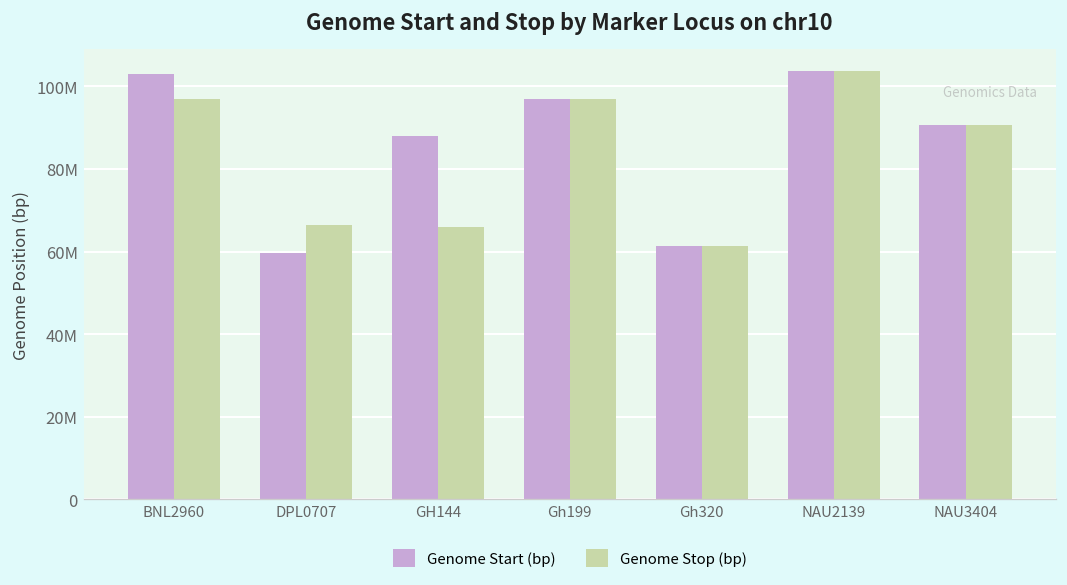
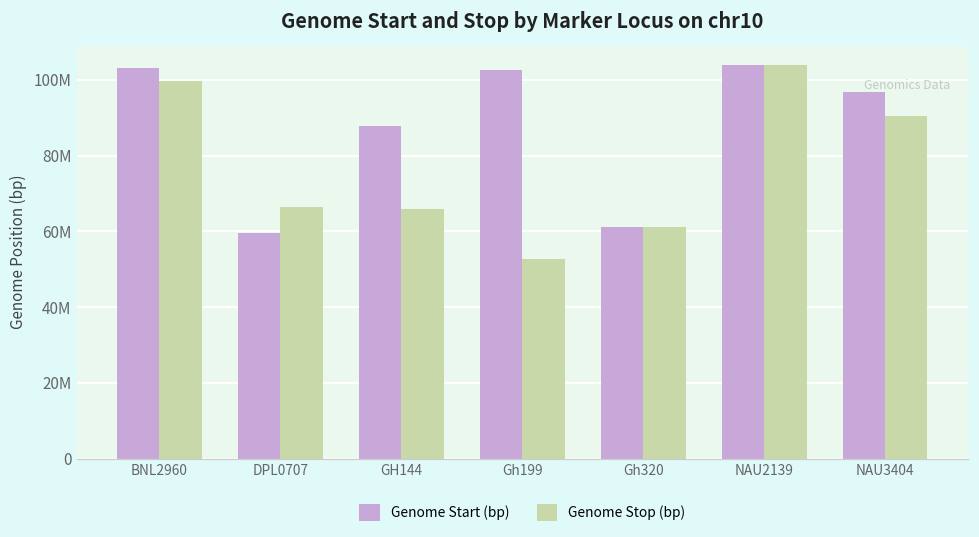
  {
    "Genome Start (bp)": {
      "BNL2960": 103000000,
      "DPL0707": 60000000,
      "GH144": 88000000,
-     "Gh199": 97000000,
+     "Gh199": 103000000,
      "Gh320": 61000000,
      "NAU2139": 104000000,
-     "NAU3404": 91000000
+     "NAU3404": 97000000
    },
    "Genome Stop (bp)": {
-     "BNL2960": 97000000,
+     "BNL2960": 100000000,
      "DPL0707": 66000000,
      "GH144": 66000000,
-     "Gh199": 97000000,
+     "Gh199": 53000000,
      "Gh320": 61000000,
      "NAU2139": 104000000,
      "NAU3404": 91000000
    }
  }
